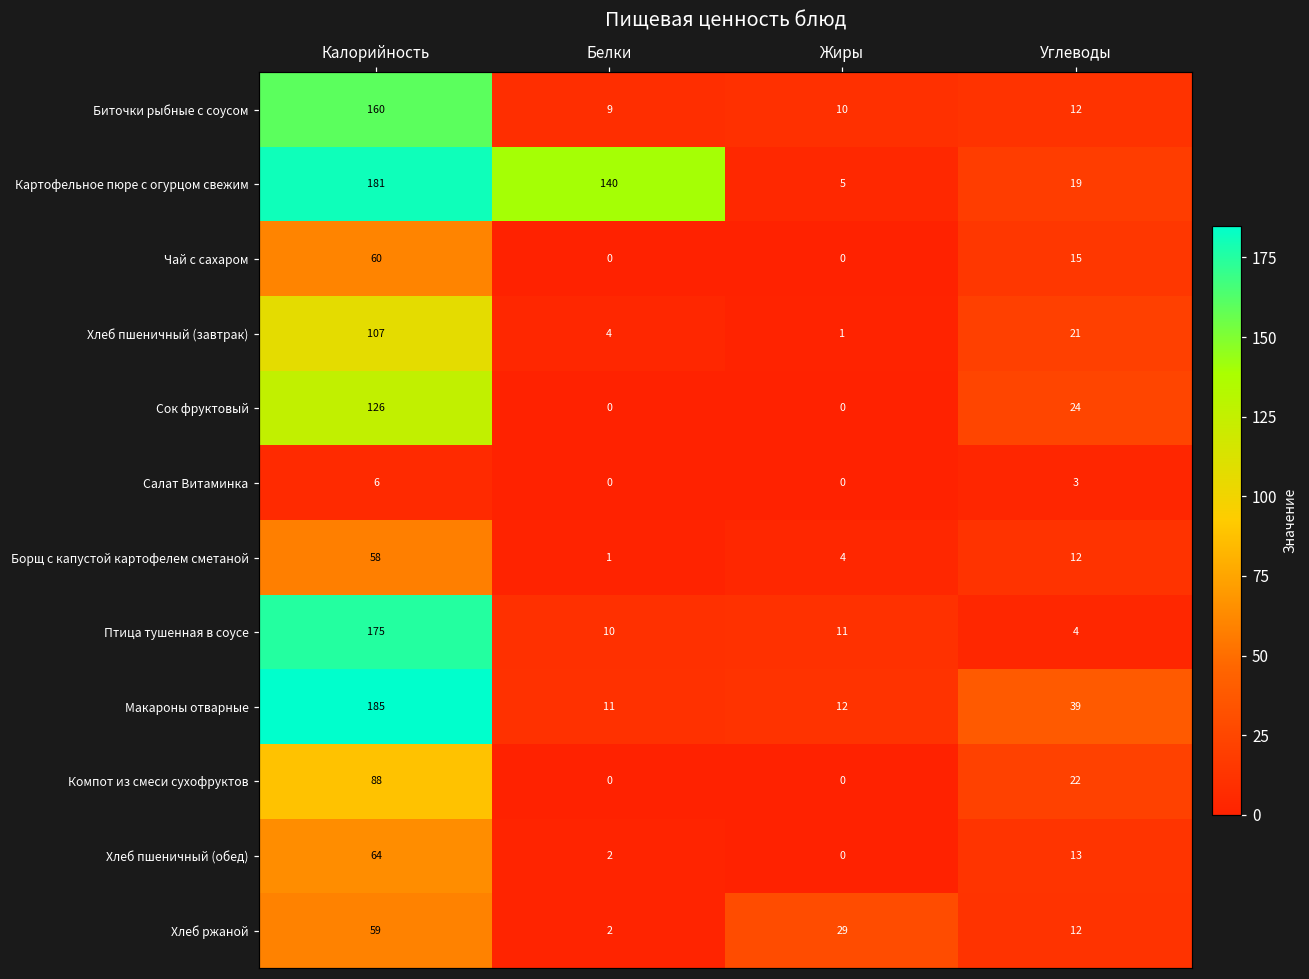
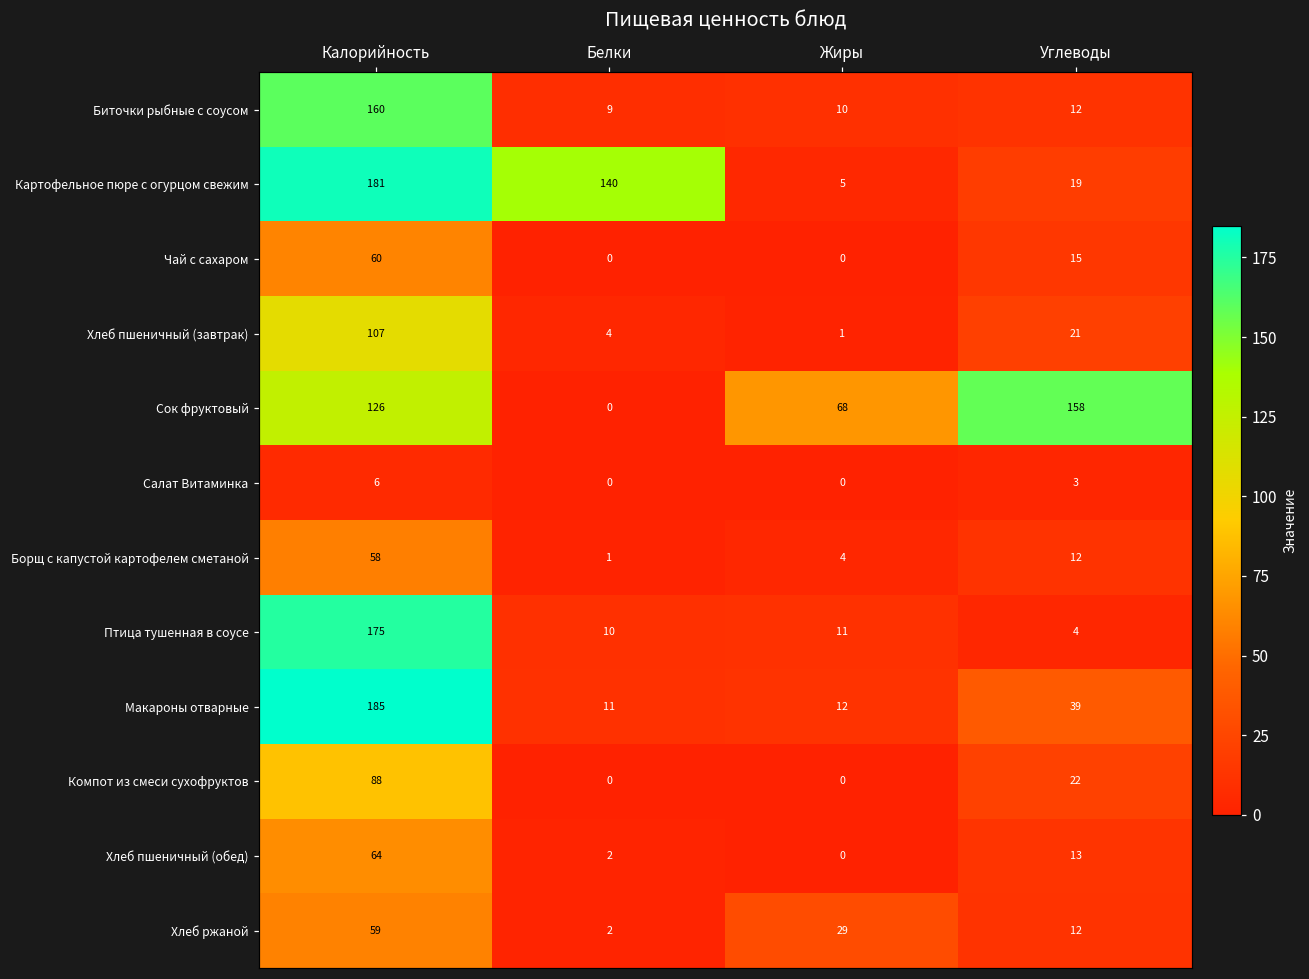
  {
    "Биточки рыбные с соусом": {
      "Калорийность": 160,
      "Белки": 9,
      "Жиры": 10,
      "Углеводы": 12
    },
    "Картофельное пюре с огурцом свежим": {
      "Калорийность": 181,
      "Белки": 140,
      "Жиры": 5,
      "Углеводы": 19
    },
    "Чай с сахаром": {
      "Калорийность": 60,
      "Белки": 0,
      "Жиры": 0,
      "Углеводы": 15
    },
    "Хлеб пшеничный (завтрак)": {
      "Калорийность": 107,
      "Белки": 4,
      "Жиры": 1,
      "Углеводы": 21
    },
    "Сок фруктовый": {
      "Калорийность": 126,
      "Белки": 0,
-     "Жиры": 0,
-     "Углеводы": 24
+     "Жиры": 68,
+     "Углеводы": 158
    },
    "Салат Витаминка": {
      "Калорийность": 6,
      "Белки": 0,
      "Жиры": 0,
      "Углеводы": 3
    },
    "Борщ с капустой картофелем сметаной": {
      "Калорийность": 58,
      "Белки": 1,
      "Жиры": 4,
      "Углеводы": 12
    },
    "Птица тушенная в соусе": {
      "Калорийность": 175,
      "Белки": 10,
      "Жиры": 11,
      "Углеводы": 4
    },
    "Макароны отварные": {
      "Калорийность": 185,
      "Белки": 11,
      "Жиры": 12,
      "Углеводы": 39
    },
    "Компот из смеси сухофруктов": {
      "Калорийность": 88,
      "Белки": 0,
      "Жиры": 0,
      "Углеводы": 22
    },
    "Хлеб пшеничный (обед)": {
      "Калорийность": 64,
      "Белки": 2,
      "Жиры": 0,
      "Углеводы": 13
    },
    "Хлеб ржаной": {
      "Калорийность": 59,
      "Белки": 2,
      "Жиры": 29,
      "Углеводы": 12
    }
  }
